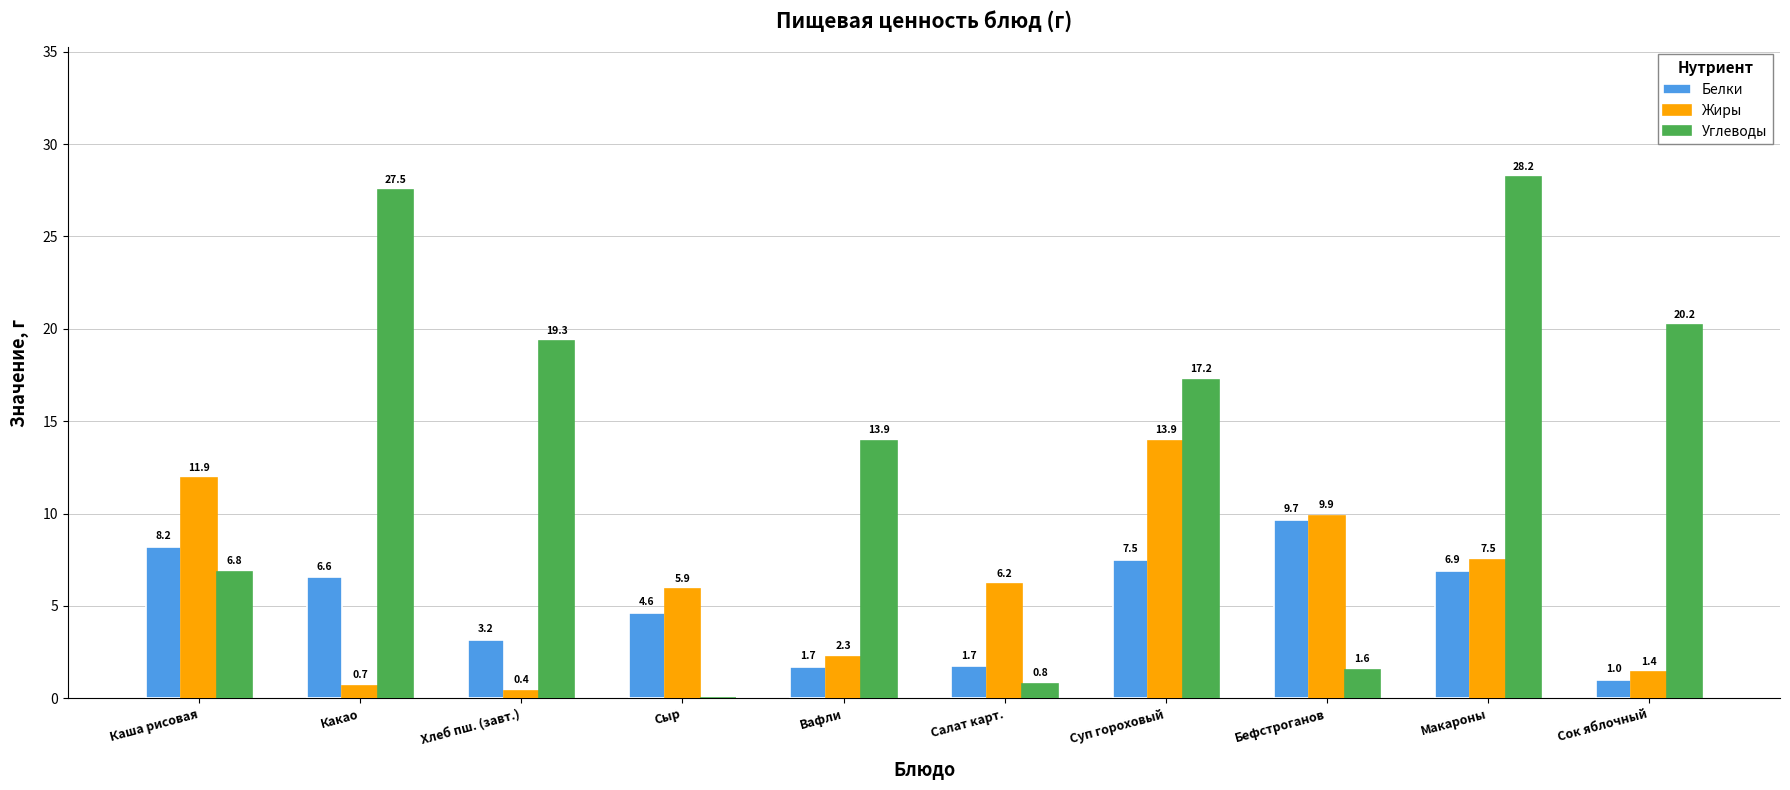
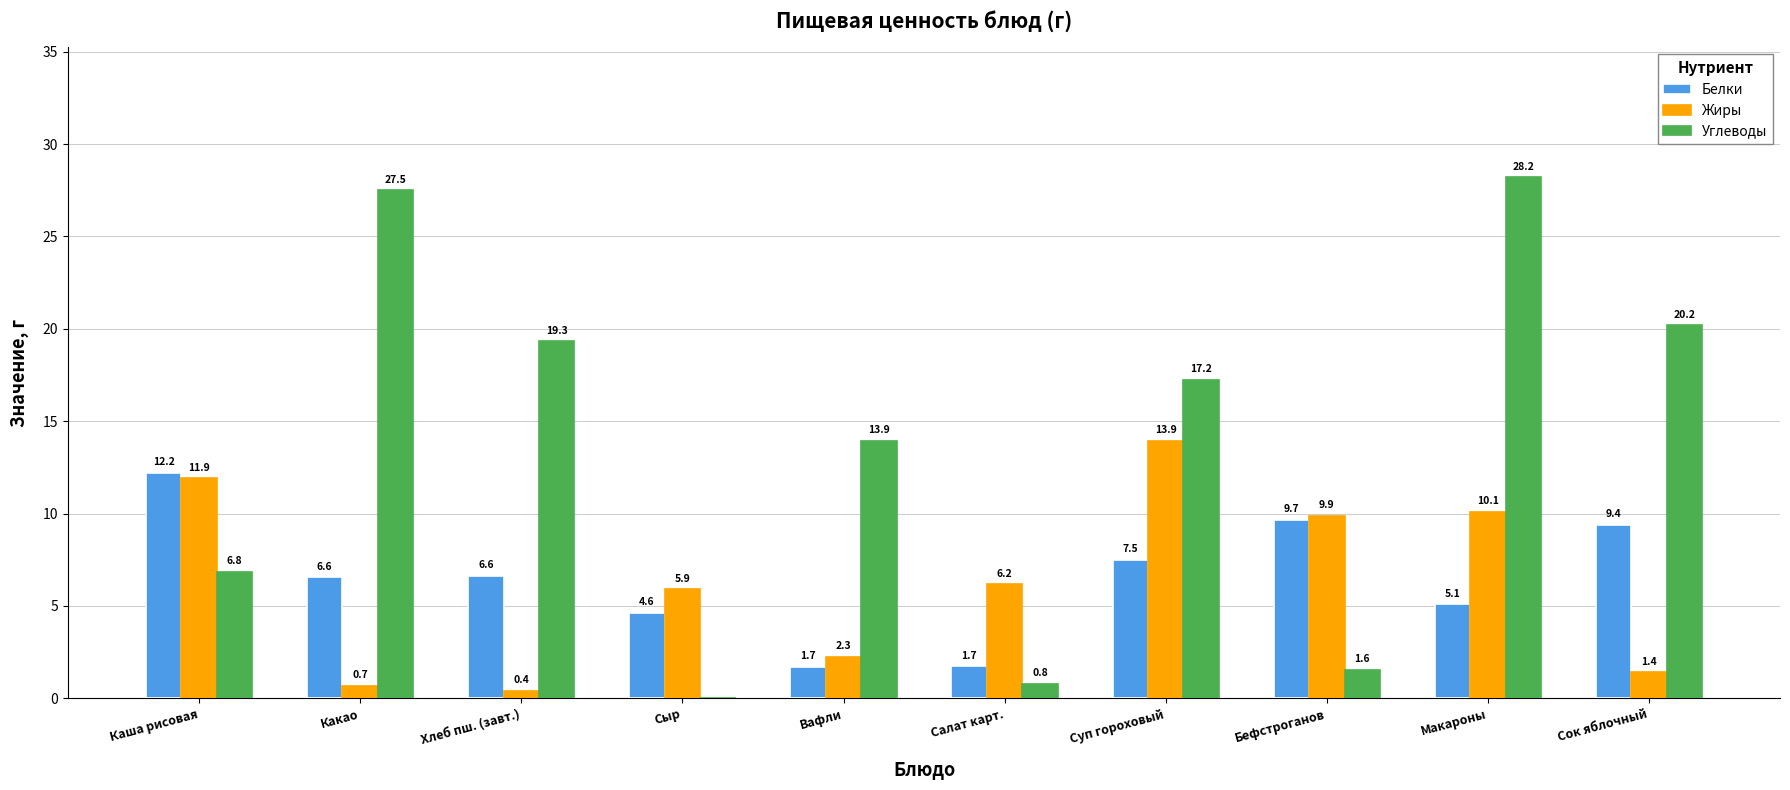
  {
    "Белки": {
-     "Каша рисовая": 8.2,
+     "Каша рисовая": 12.2,
      "Какао": 6.6,
-     "Хлеб пш. (завт.)": 3.2,
+     "Хлеб пш. (завт.)": 6.6,
      "Сыр": 4.6,
      "Вафли": 1.7,
      "Салат карт.": 1.7,
      "Суп гороховый": 7.5,
      "Бефстроганов": 9.7,
-     "Макароны": 6.9,
-     "Сок яблочный": 1.0
+     "Макароны": 5.1,
+     "Сок яблочный": 9.4
    },
    "Жиры": {
      "Каша рисовая": 11.9,
      "Какао": 0.7,
      "Хлеб пш. (завт.)": 0.4,
      "Сыр": 5.9,
      "Вафли": 2.3,
      "Салат карт.": 6.2,
      "Суп гороховый": 13.9,
      "Бефстроганов": 9.9,
-     "Макароны": 7.5,
+     "Макароны": 10.1,
      "Сок яблочный": 1.4
    },
    "Углеводы": {
      "Каша рисовая": 6.8,
      "Какао": 27.5,
      "Хлеб пш. (завт.)": 19.3,
      "Вафли": 13.9,
      "Салат карт.": 0.8,
      "Суп гороховый": 17.2,
      "Бефстроганов": 1.6,
      "Макароны": 28.2,
      "Сок яблочный": 20.2
    }
  }
